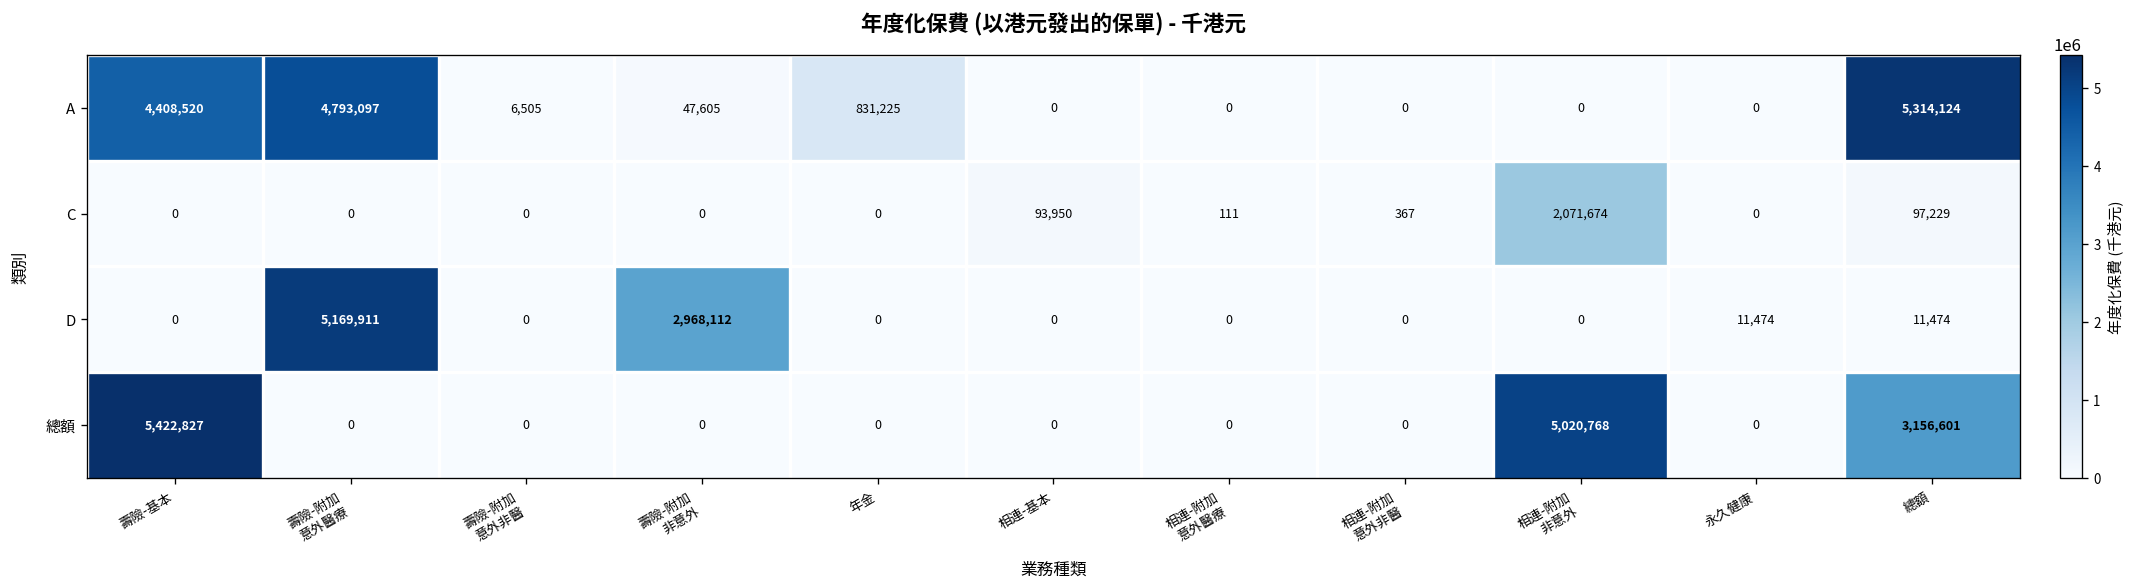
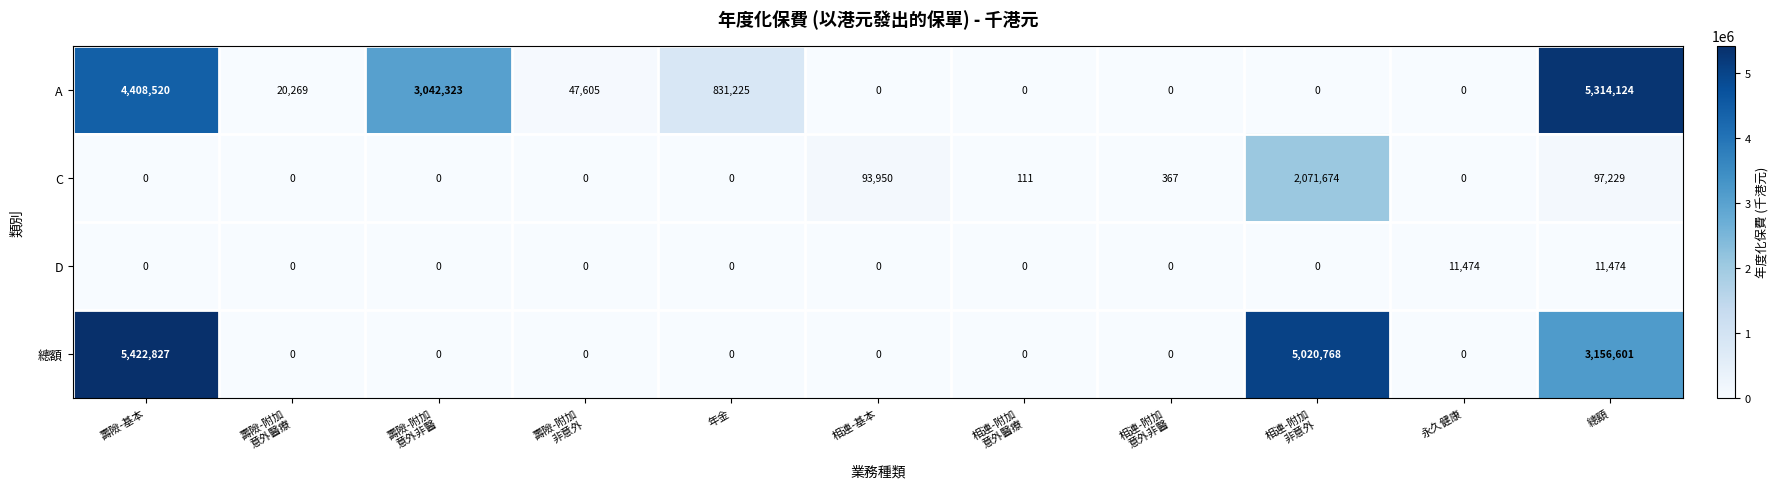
  {
    "A": {
      "壽險-基本": "4,408,520",
-     "壽險-附加 意外醫療": "4,793,097",
-     "壽險-附加 意外非醫": "6,505",
+     "壽險-附加 意外醫療": "20,269",
+     "壽險-附加 意外非醫": "3,042,323",
      "壽險-附加 非意外": "47,605",
      "年金": "831,225",
      "相連-基本": "0",
      "相連-附加 意外醫療": "0",
      "相連-附加 意外非醫": "0",
      "相連-附加 非意外": "0",
      "永久健康": "0",
      "總額": "5,314,124"
    },
    "C": {
      "壽險-基本": "0",
      "壽險-附加 意外醫療": "0",
      "壽險-附加 意外非醫": "0",
      "壽險-附加 非意外": "0",
      "年金": "0",
      "相連-基本": "93,950",
      "相連-附加 意外醫療": "111",
      "相連-附加 意外非醫": "367",
      "相連-附加 非意外": "2,071,674",
      "永久健康": "0",
      "總額": "97,229"
    },
    "D": {
      "壽險-基本": "0",
-     "壽險-附加 意外醫療": "5,169,911",
+     "壽險-附加 意外醫療": "0",
      "壽險-附加 意外非醫": "0",
-     "壽險-附加 非意外": "2,968,112",
+     "壽險-附加 非意外": "0",
      "年金": "0",
      "相連-基本": "0",
      "相連-附加 意外醫療": "0",
      "相連-附加 意外非醫": "0",
      "相連-附加 非意外": "0",
      "永久健康": "11,474",
      "總額": "11,474"
    },
    "總額": {
      "壽險-基本": "5,422,827",
      "壽險-附加 意外醫療": "0",
      "壽險-附加 意外非醫": "0",
      "壽險-附加 非意外": "0",
      "年金": "0",
      "相連-基本": "0",
      "相連-附加 意外醫療": "0",
      "相連-附加 意外非醫": "0",
      "相連-附加 非意外": "5,020,768",
      "永久健康": "0",
      "總額": "3,156,601"
    }
  }
